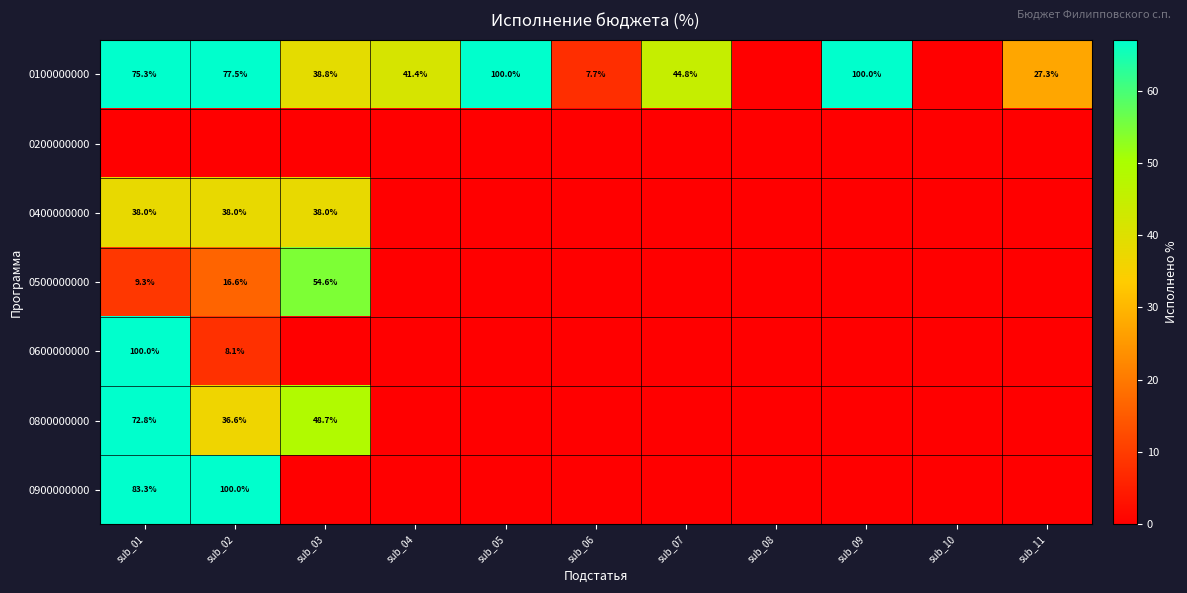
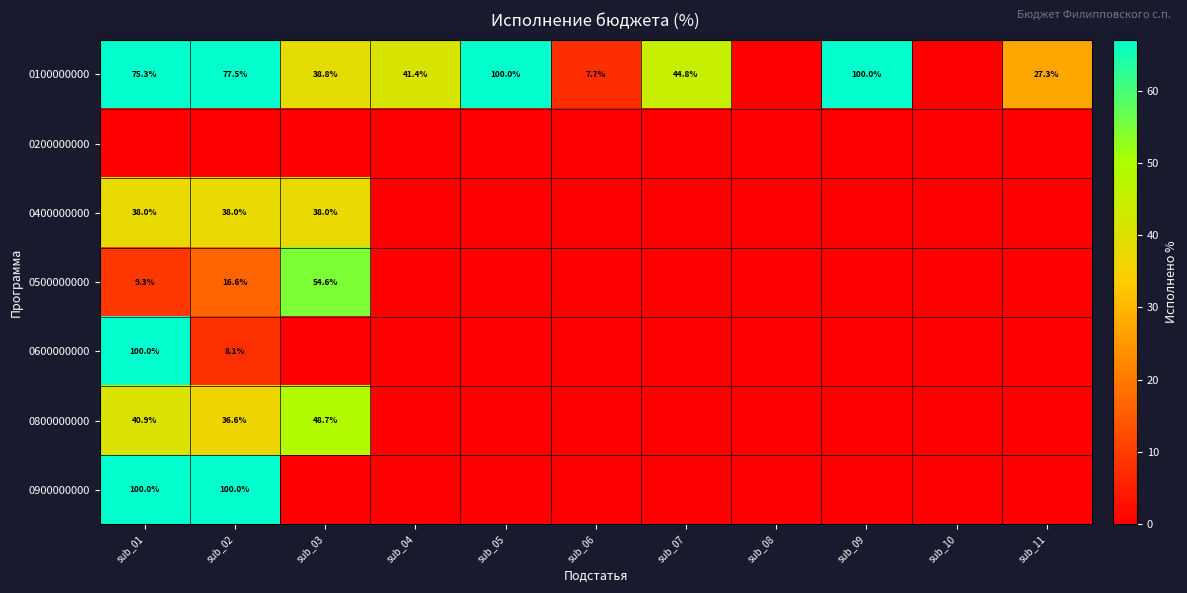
  {
    "0100000000": {
      "sub_01": "75.3%",
      "sub_02": "77.5%",
      "sub_03": "38.8%",
      "sub_04": "41.4%",
      "sub_05": "100.0%",
      "sub_06": "7.7%",
      "sub_07": "44.8%",
      "sub_09": "100.0%",
      "sub_11": "27.3%"
    },
    "0400000000": {
      "sub_01": "38.0%",
      "sub_02": "38.0%",
      "sub_03": "38.0%"
    },
    "0500000000": {
      "sub_01": "9.3%",
      "sub_02": "16.6%",
      "sub_03": "54.6%"
    },
    "0600000000": {
      "sub_01": "100.0%",
      "sub_02": "8.1%"
    },
    "0800000000": {
-     "sub_01": "72.8%",
+     "sub_01": "40.9%",
      "sub_02": "36.6%",
      "sub_03": "48.7%"
    },
    "0900000000": {
-     "sub_01": "83.3%",
+     "sub_01": "100.0%",
      "sub_02": "100.0%"
    }
  }
